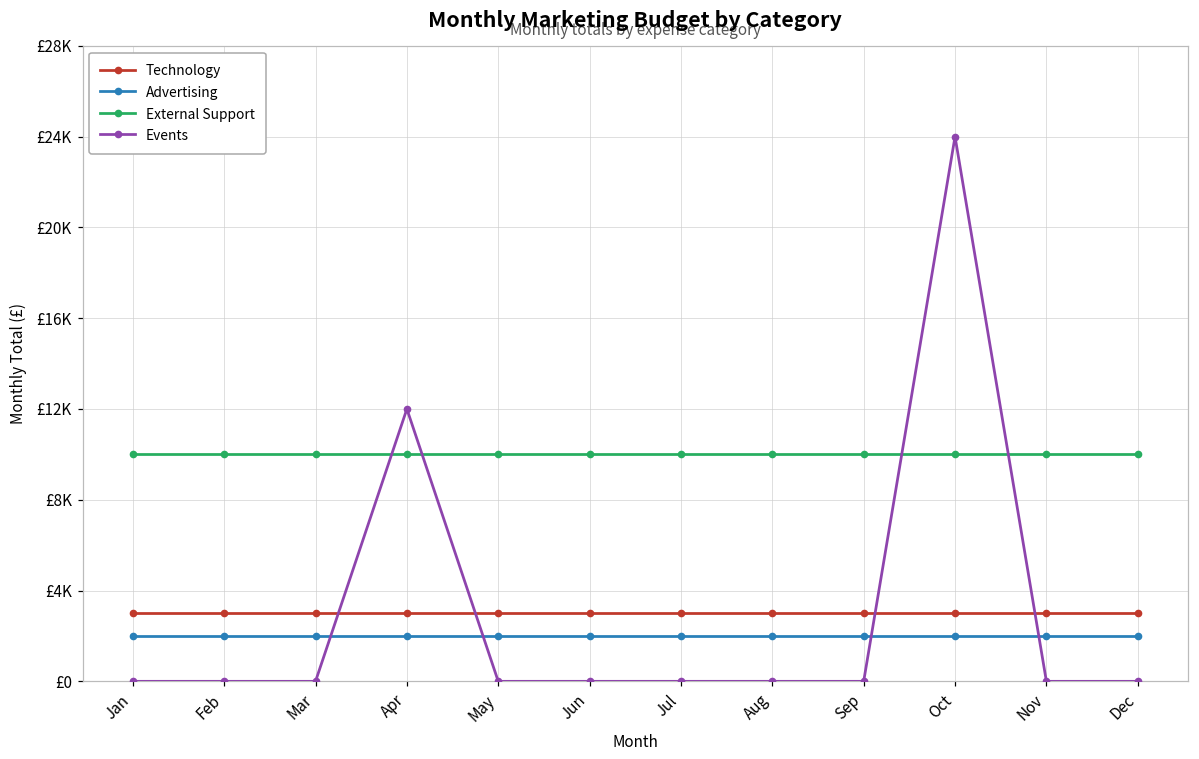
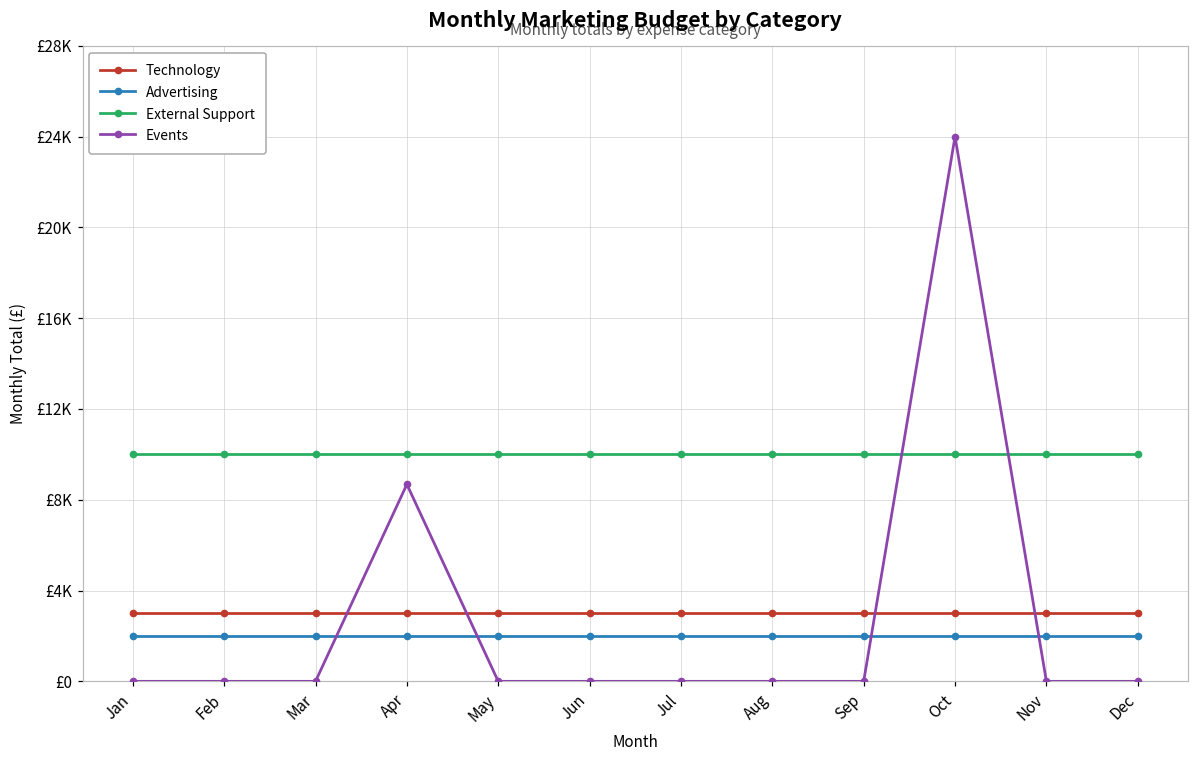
  {
    "Technology": {
      "Jan": "£3000",
      "Feb": "£3000",
      "Mar": "£3000",
      "Apr": "£3000",
      "May": "£3000",
      "Jun": "£3000",
      "Jul": "£3000",
      "Aug": "£3000",
      "Sep": "£3000",
      "Oct": "£3000",
      "Nov": "£3000",
      "Dec": "£3000"
    },
    "Advertising": {
      "Jan": "£2000",
      "Feb": "£2000",
      "Mar": "£2000",
      "Apr": "£2000",
      "May": "£2000",
      "Jun": "£2000",
      "Jul": "£2000",
      "Aug": "£2000",
      "Sep": "£2000",
      "Oct": "£2000",
      "Nov": "£2000",
      "Dec": "£2000"
    },
    "External Support": {
      "Jan": "£10000",
      "Feb": "£10000",
      "Mar": "£10000",
      "Apr": "£10000",
      "May": "£10000",
      "Jun": "£10000",
      "Jul": "£10000",
      "Aug": "£10000",
      "Sep": "£10000",
      "Oct": "£10000",
      "Nov": "£10000",
      "Dec": "£10000"
    },
    "Events": {
      "Jan": "£0",
      "Feb": "£0",
      "Mar": "£0",
-     "Apr": "£12000",
+     "Apr": "£8700",
      "May": "£0",
      "Jun": "£0",
      "Jul": "£0",
      "Aug": "£0",
      "Sep": "£0",
      "Oct": "£24000",
      "Nov": "£0",
      "Dec": "£0"
    }
  }
